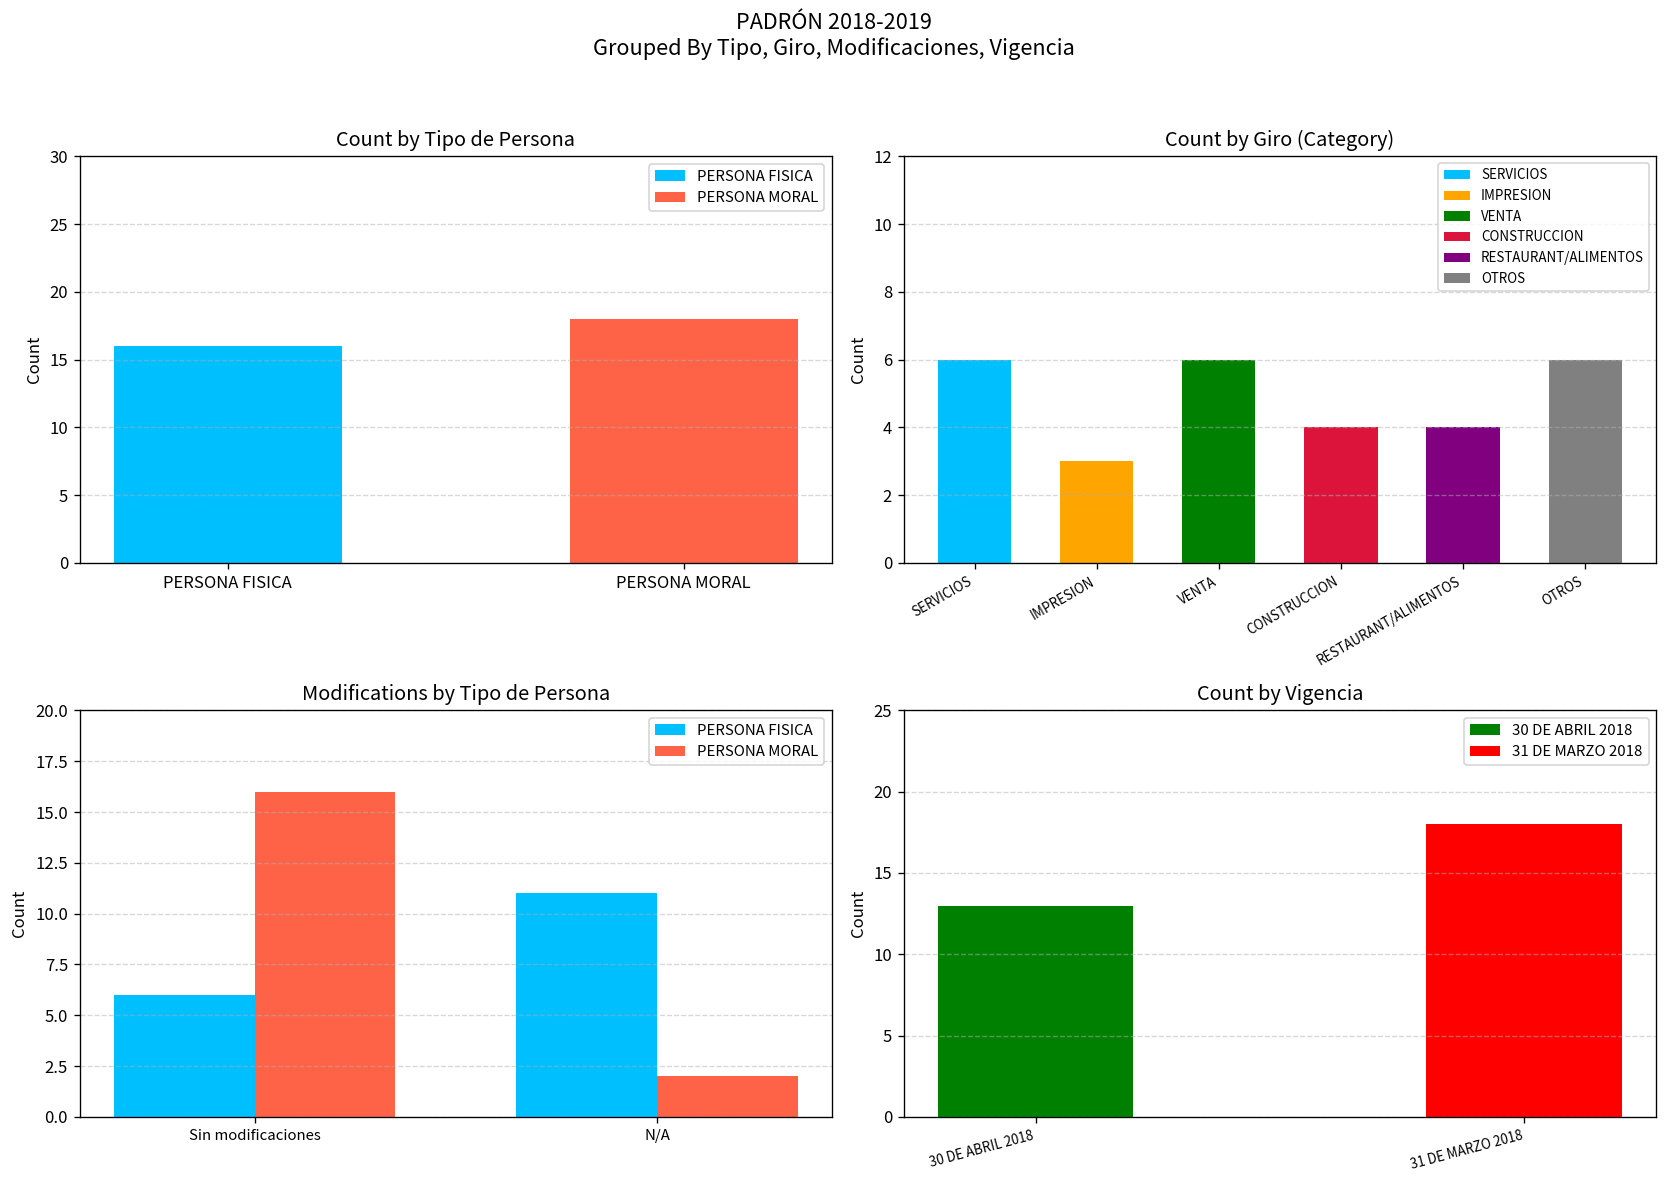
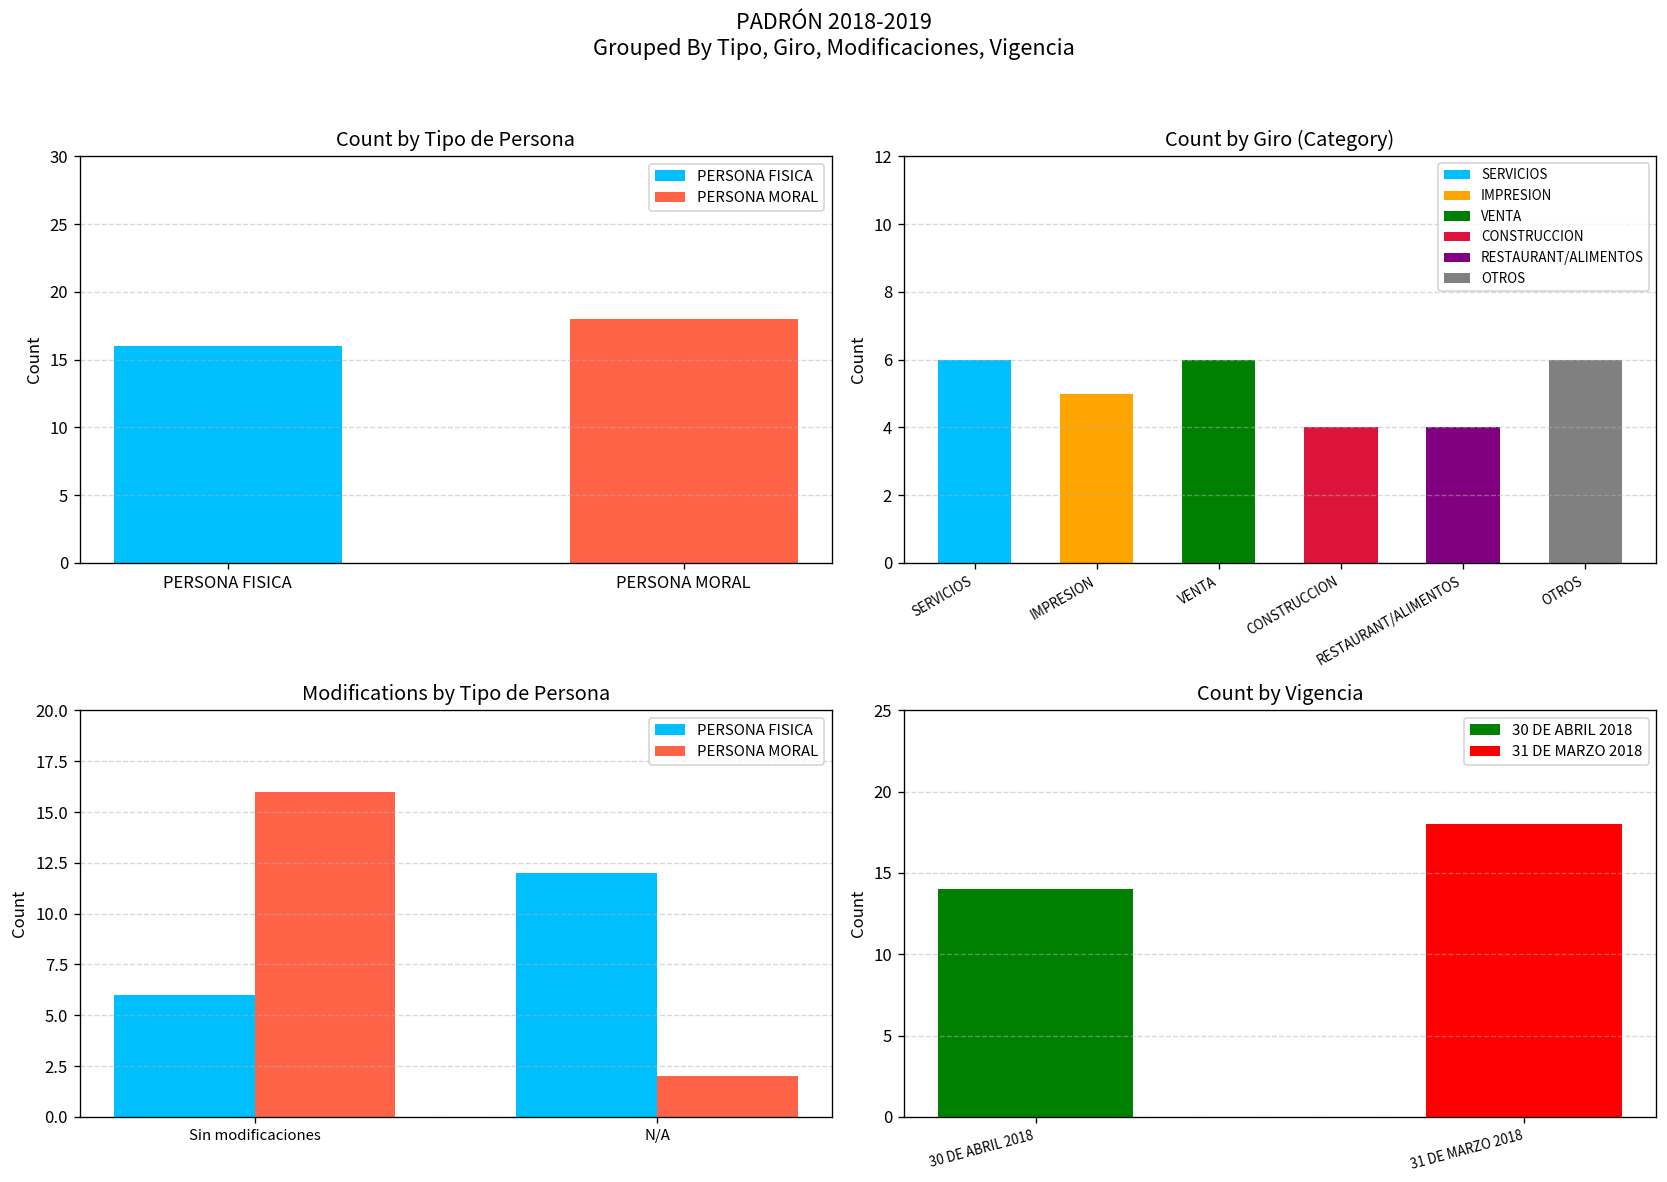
  {
    "Count by Tipo de Persona": {
      "PERSONA FISICA": 16.0,
      "PERSONA MORAL": 18.0
    },
    "Count by Giro (Category)": {
      "SERVICIOS": 6,
-     "IMPRESION": 3,
+     "IMPRESION": 5,
      "VENTA": 6,
      "CONSTRUCCION": 4,
      "RESTAURANT/ALIMENTOS": 4,
      "OTROS": 6
    },
    "Modifications by Tipo de Persona": {
      "PERSONA FISICA": {
        "Sin modificaciones": 6,
-       "N/A": 11
+       "N/A": 12
      },
      "PERSONA MORAL": {
        "Sin modificaciones": 16,
        "N/A": 2
      }
    },
    "Count by Vigencia": {
-     "30 DE ABRIL 2018": 13,
+     "30 DE ABRIL 2018": 14,
      "31 DE MARZO 2018": 18
    }
  }
